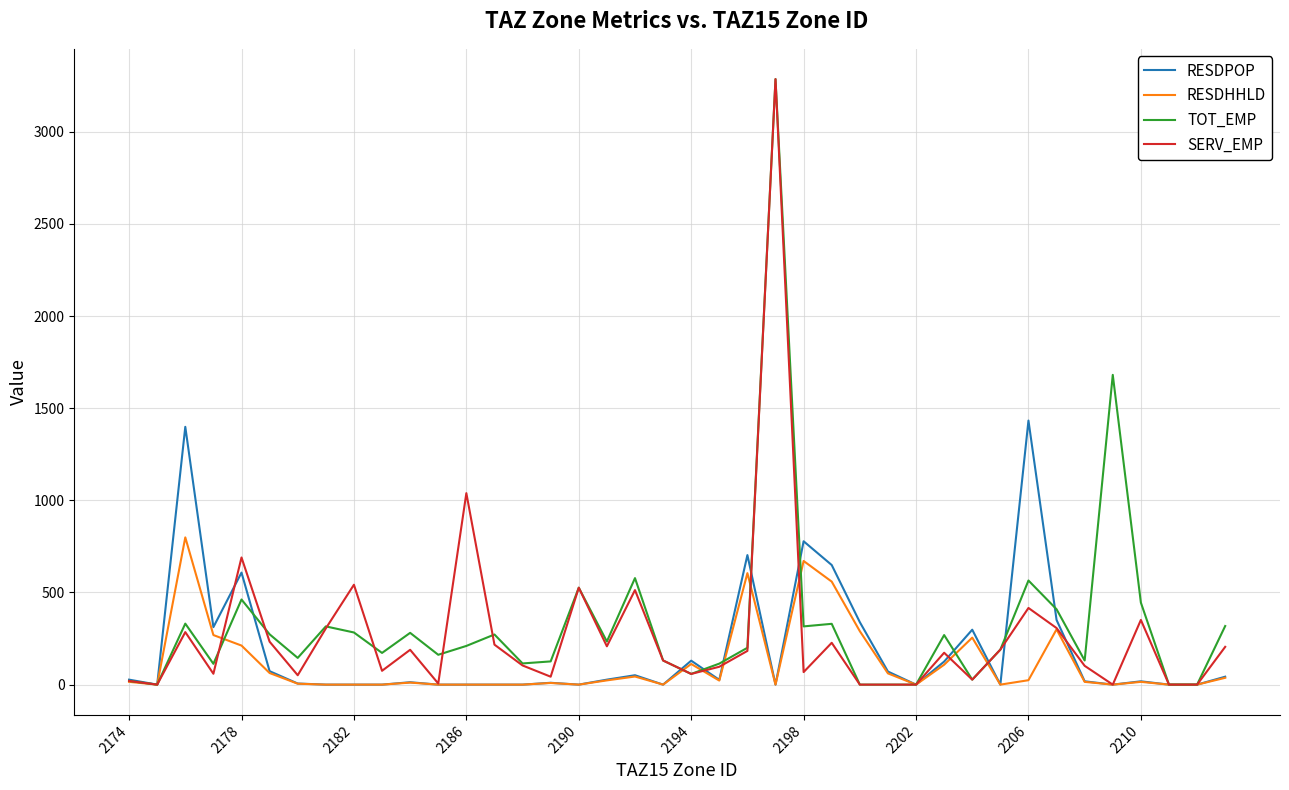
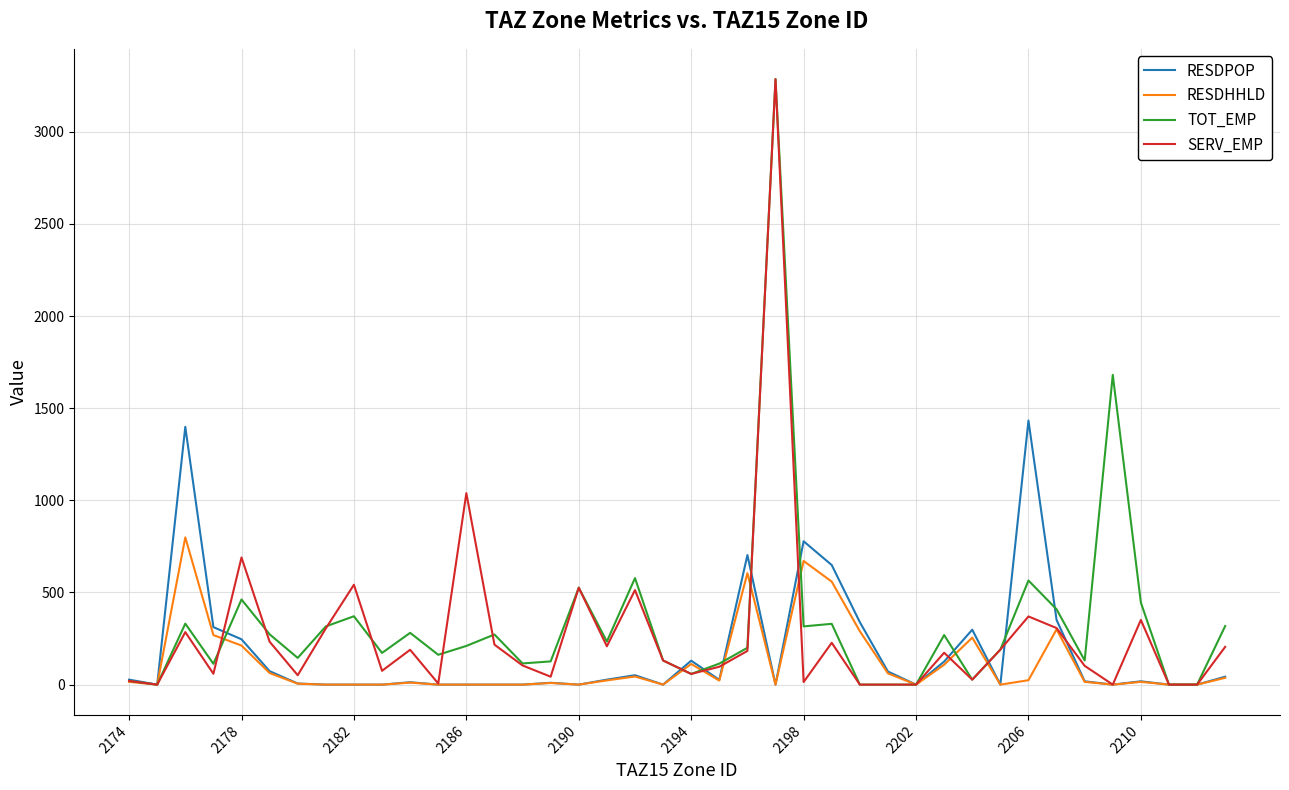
  {
    "RESDPOP": {
-     "2178": 610,
+     "2178": 250,
      "2194": 130,
      "2198": 780,
      "2206": 1430
    },
    "RESDHHLD": {
      "2178": 210,
      "2194": 110,
      "2198": 670,
      "2206": 20
    },
    "TOT_EMP": {
      "2178": 460,
-     "2182": 280,
+     "2182": 370,
      "2186": 210,
      "2198": 320,
      "2206": 570,
      "2210": 450
    },
    "SERV_EMP": {
      "2178": 690,
      "2182": 540,
      "2186": 1040,
-     "2198": 70,
-     "2206": 420,
+     "2198": 10,
+     "2206": 370,
      "2210": 350
    }
  }
